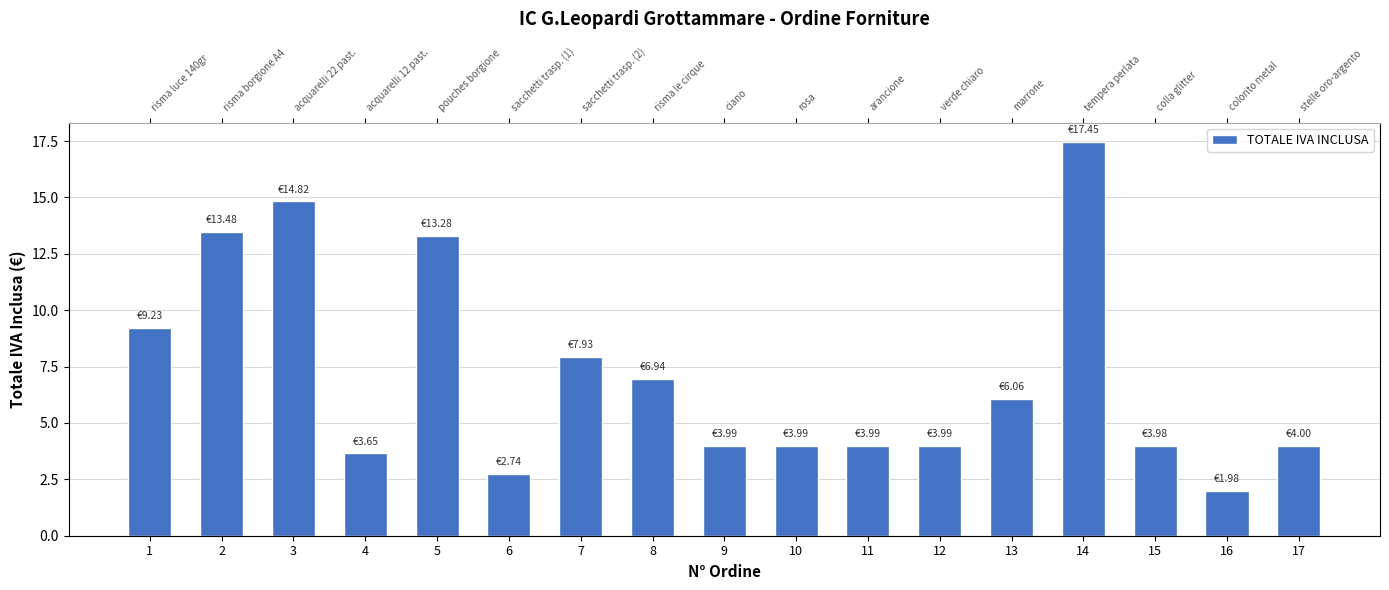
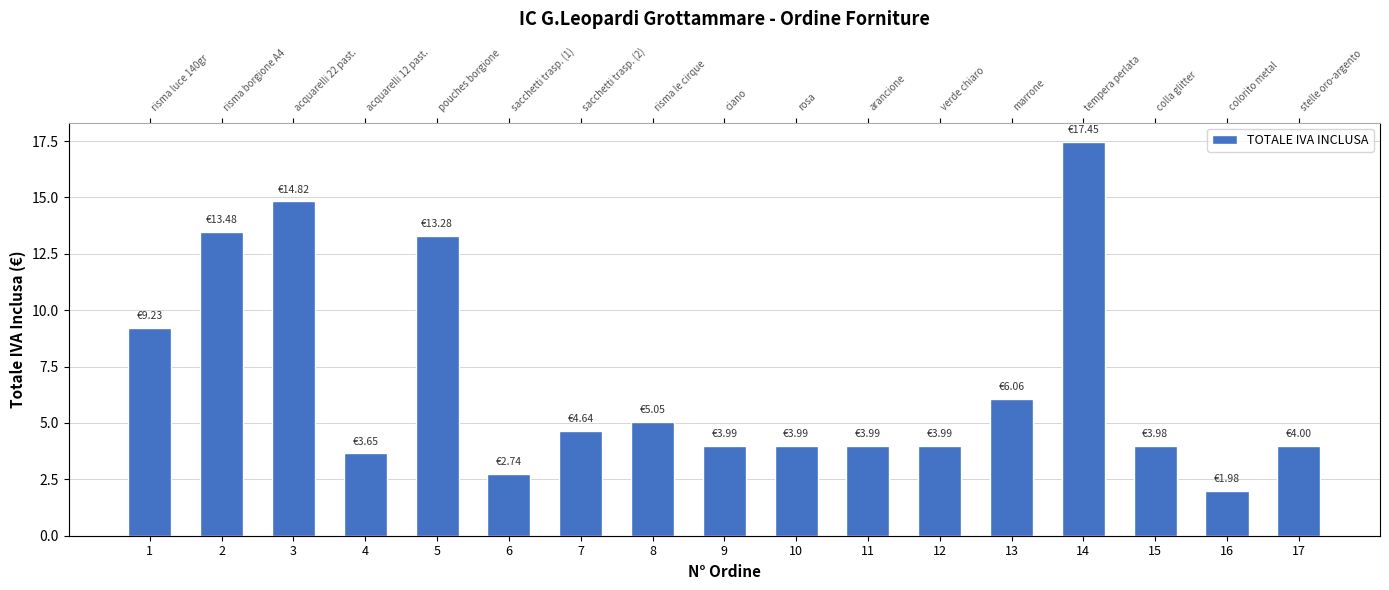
  {
    "1": "€9.23",
    "2": "€13.48",
    "3": "€14.82",
    "4": "€3.65",
    "5": "€13.28",
    "6": "€2.74",
-   "7": "€7.93",
-   "8": "€6.94",
+   "7": "€4.64",
+   "8": "€5.05",
    "9": "€3.99",
    "10": "€3.99",
    "11": "€3.99",
    "12": "€3.99",
    "13": "€6.06",
    "14": "€17.45",
    "15": "€3.98",
    "16": "€1.98",
    "17": "€4.00"
  }
